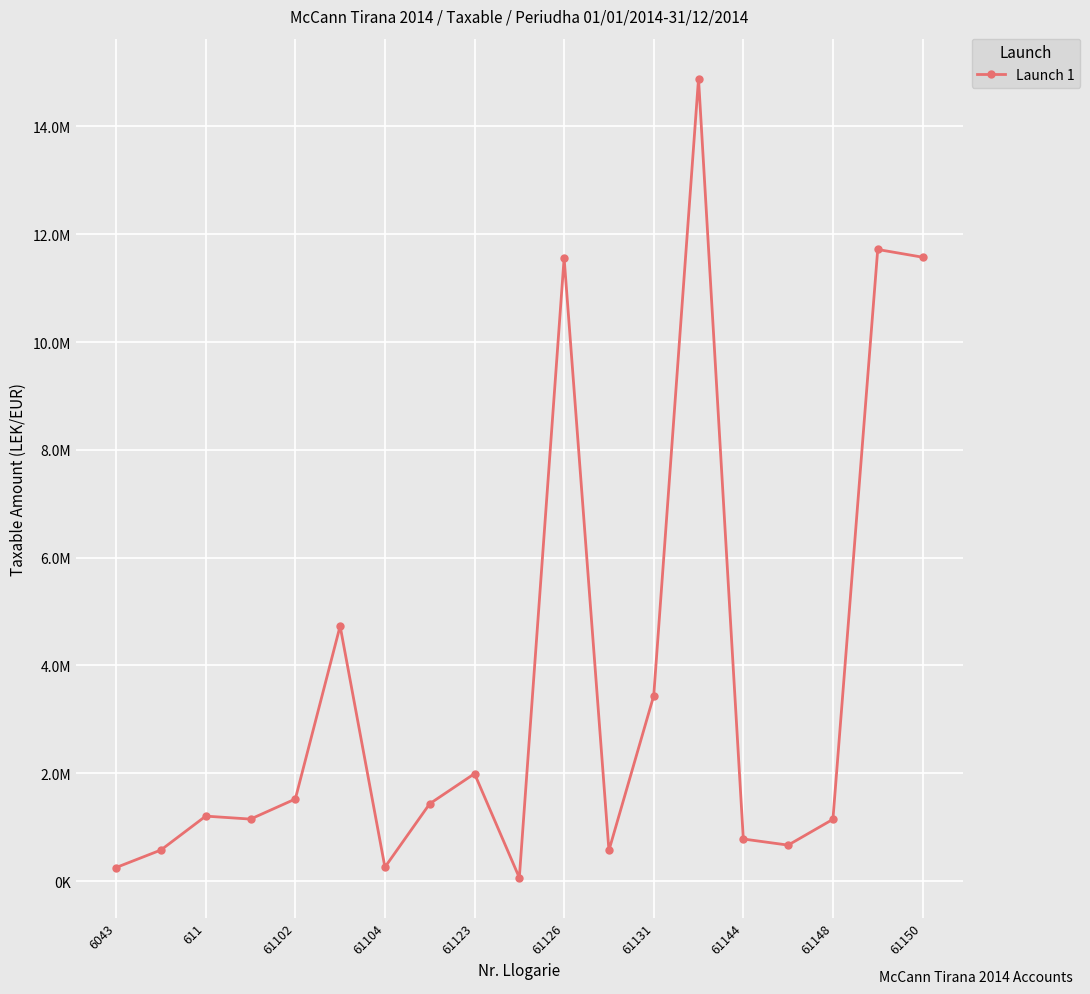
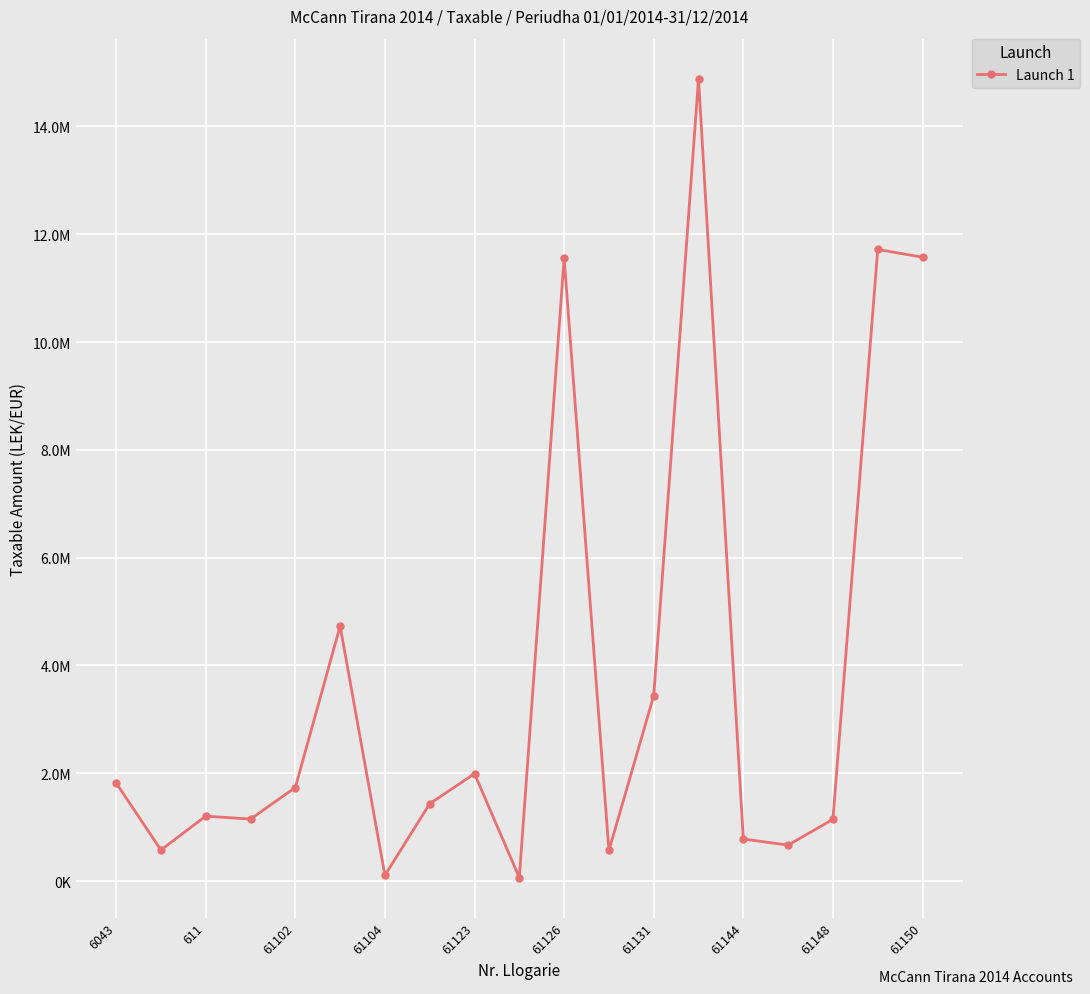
  {
-   "6043": 300000,
+   "6043": 1800000,
    "611": 1200000,
-   "61102": 1500000,
-   "61104": 300000,
+   "61102": 1700000,
+   "61104": 100000,
    "61123": 2000000,
    "61126": 11600000,
    "61131": 3400000,
    "61144": 800000,
    "61148": 1100000,
    "61150": 11600000
  }
